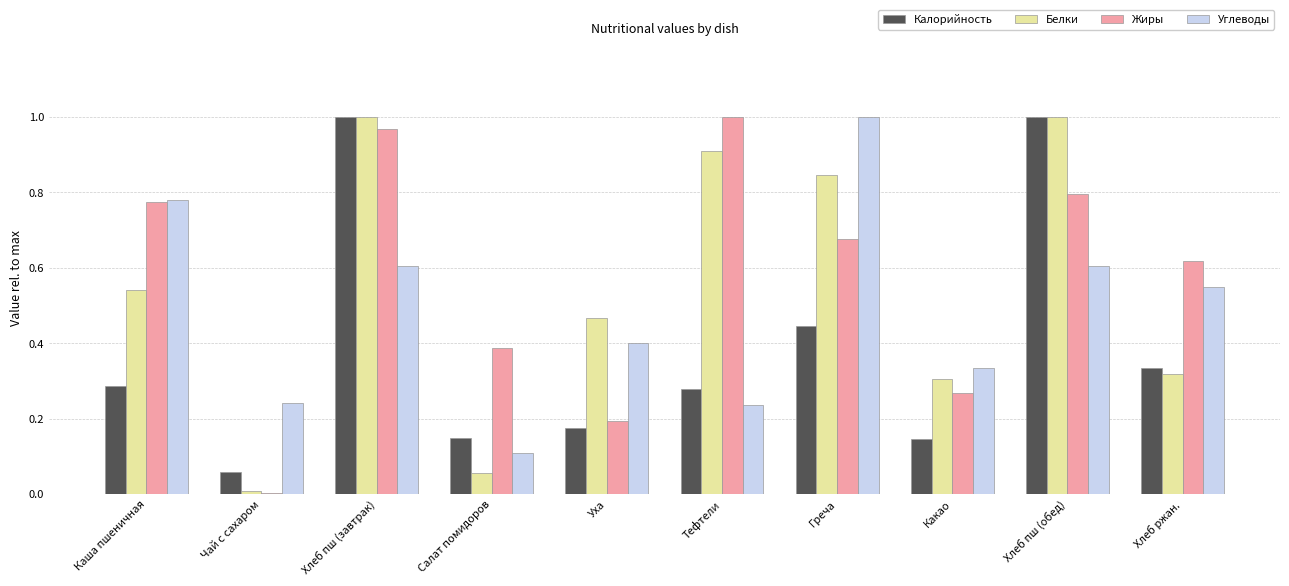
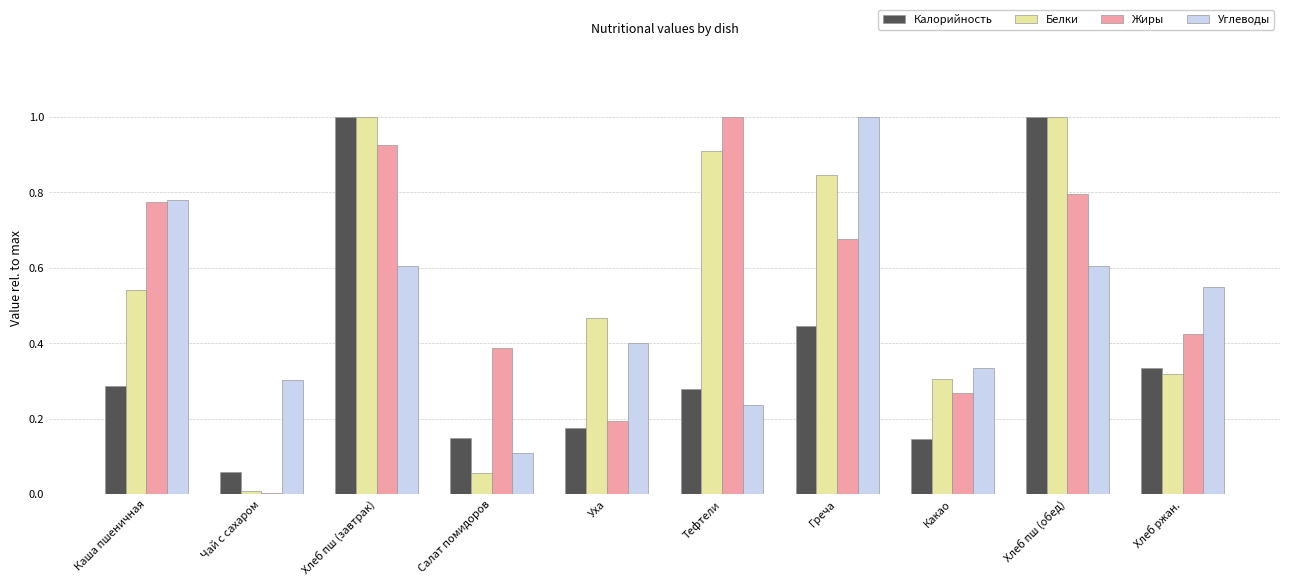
  {
    "Калорийность": {
      "Каша пшеничная": 0.29,
      "Чай с сахаром": 0.06,
      "Хлеб пш (завтрак)": 1.00,
      "Салат помидоров": 0.15,
      "Уха": 0.18,
      "Тефтели": 0.28,
      "Греча": 0.45,
      "Какао": 0.15,
      "Хлеб пш (обед)": 1.00,
      "Хлеб ржан.": 0.33
    },
    "Белки": {
      "Каша пшеничная": 0.54,
      "Чай с сахаром": 0.01,
      "Хлеб пш (завтрак)": 1.00,
      "Салат помидоров": 0.06,
      "Уха": 0.47,
      "Тефтели": 0.91,
      "Греча": 0.85,
      "Какао": 0.31,
      "Хлеб пш (обед)": 1.00,
      "Хлеб ржан.": 0.32
    },
    "Жиры": {
      "Каша пшеничная": 0.77,
-     "Хлеб пш (завтрак)": 0.97,
+     "Хлеб пш (завтрак)": 0.92,
      "Салат помидоров": 0.39,
      "Уха": 0.19,
      "Тефтели": 1.00,
      "Греча": 0.68,
      "Какао": 0.27,
      "Хлеб пш (обед)": 0.80,
-     "Хлеб ржан.": 0.62
+     "Хлеб ржан.": 0.43
    },
    "Углеводы": {
      "Каша пшеничная": 0.78,
-     "Чай с сахаром": 0.24,
+     "Чай с сахаром": 0.30,
      "Хлеб пш (завтрак)": 0.60,
      "Салат помидоров": 0.11,
      "Уха": 0.40,
      "Тефтели": 0.24,
      "Греча": 1.00,
      "Какао": 0.33,
      "Хлеб пш (обед)": 0.60,
      "Хлеб ржан.": 0.55
    }
  }
